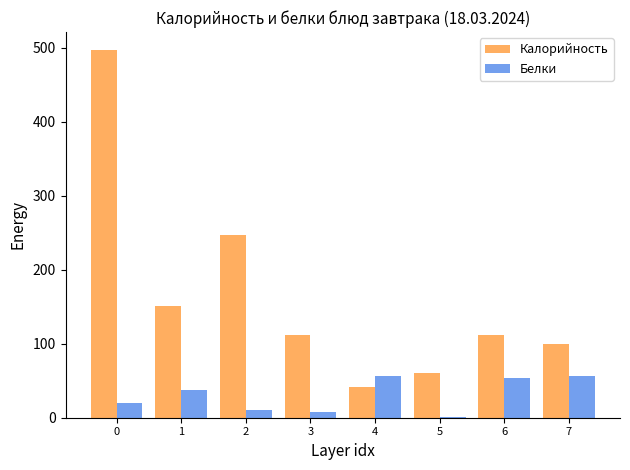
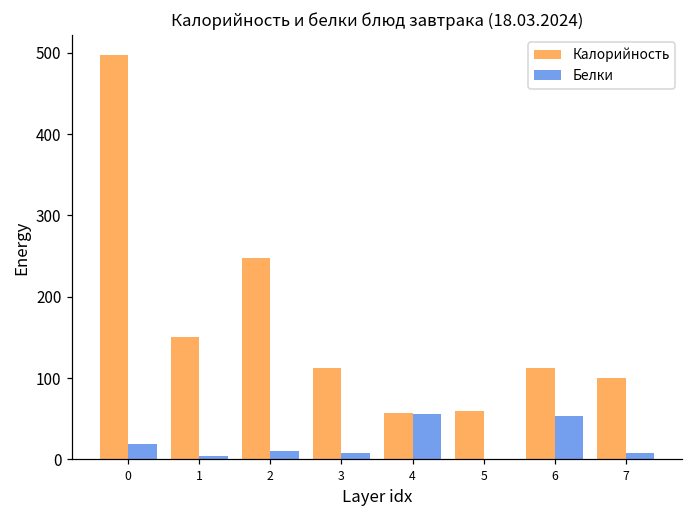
  {
    "Калорийность": {
      "0": 500,
      "1": 150,
      "2": 250,
      "3": 110,
-     "4": 40,
+     "4": 60,
      "5": 60,
      "6": 110,
      "7": 100
    },
    "Белки": {
      "0": 20,
-     "1": 40,
+     "1": 0,
      "2": 10,
      "3": 10,
      "4": 60,
      "6": 50,
-     "7": 60
+     "7": 10
    }
  }
